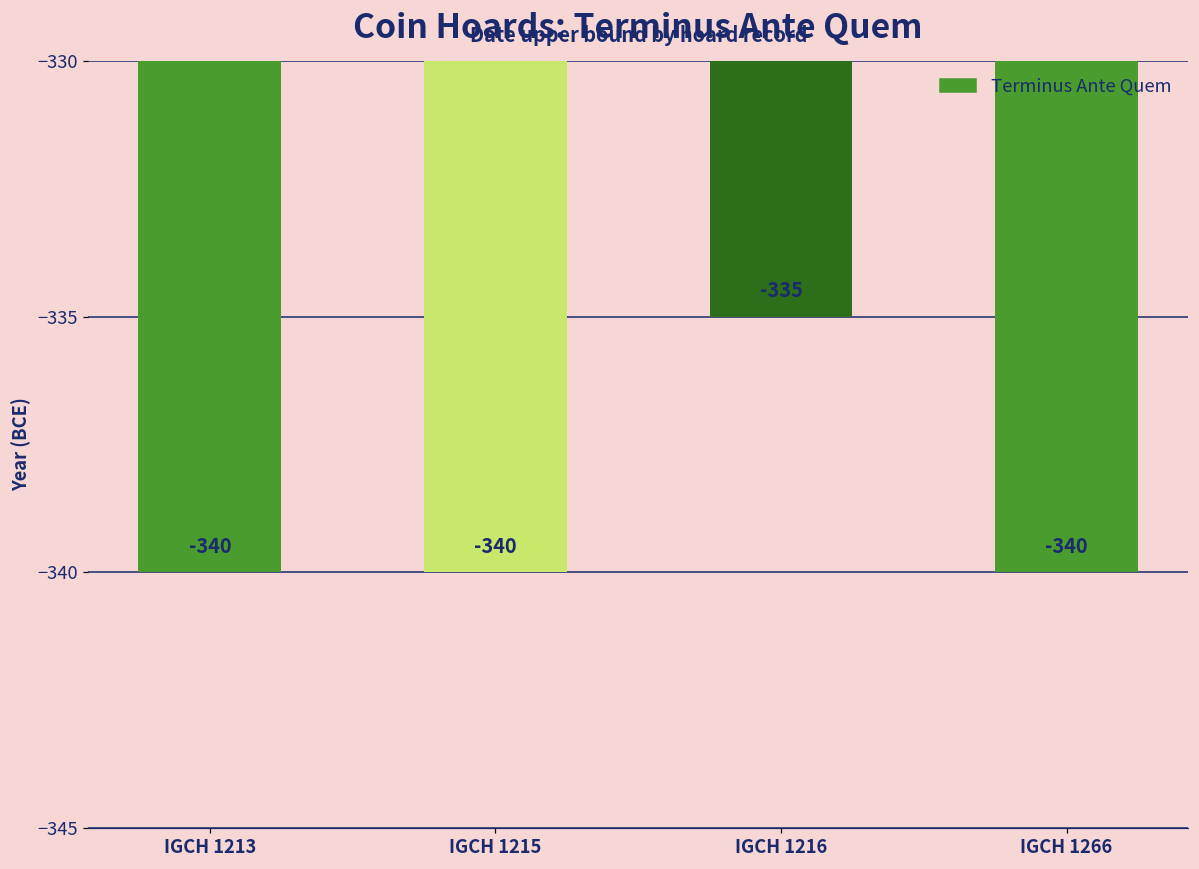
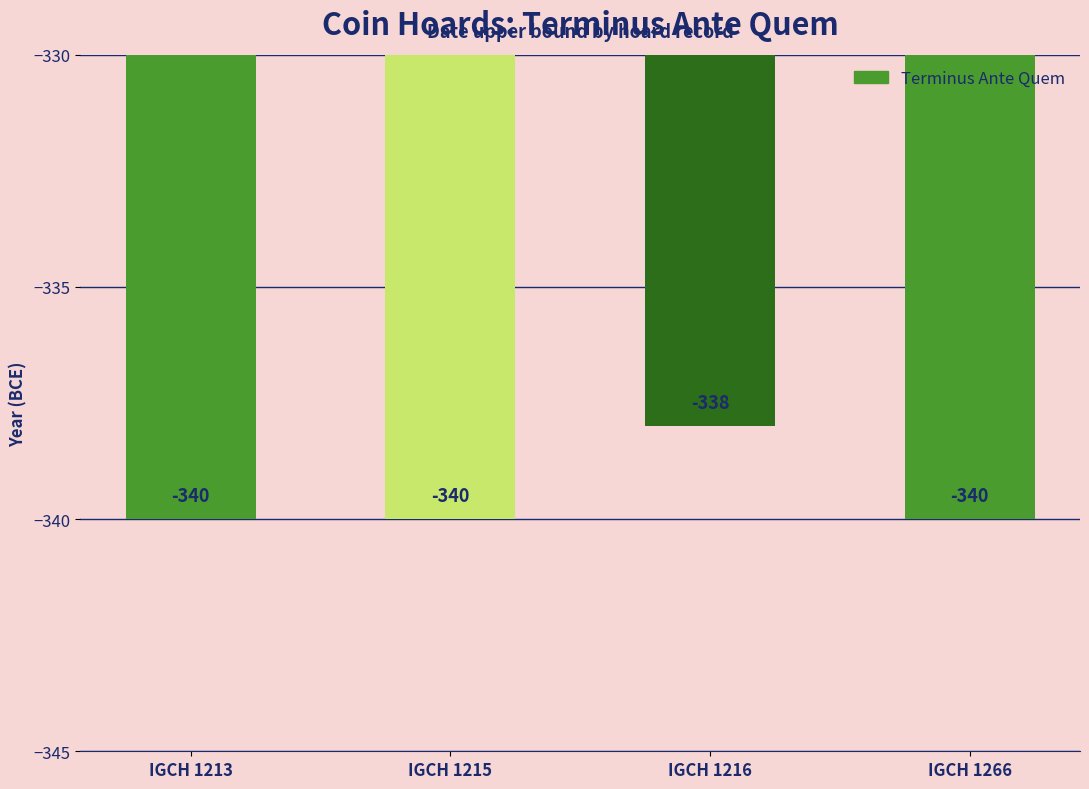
  {
    "IGCH 1213": -340,
    "IGCH 1215": -340,
-   "IGCH 1216": -335,
+   "IGCH 1216": -338,
    "IGCH 1266": -340
  }
